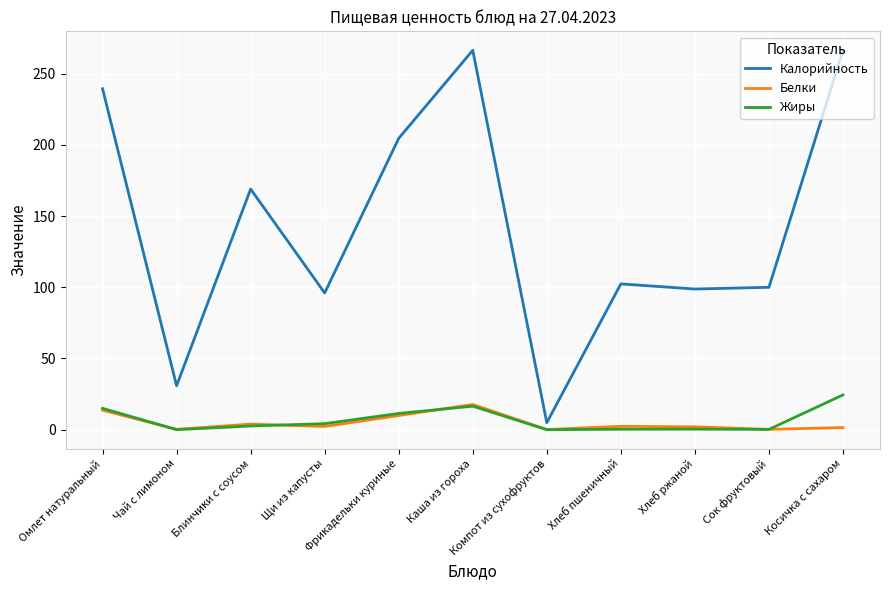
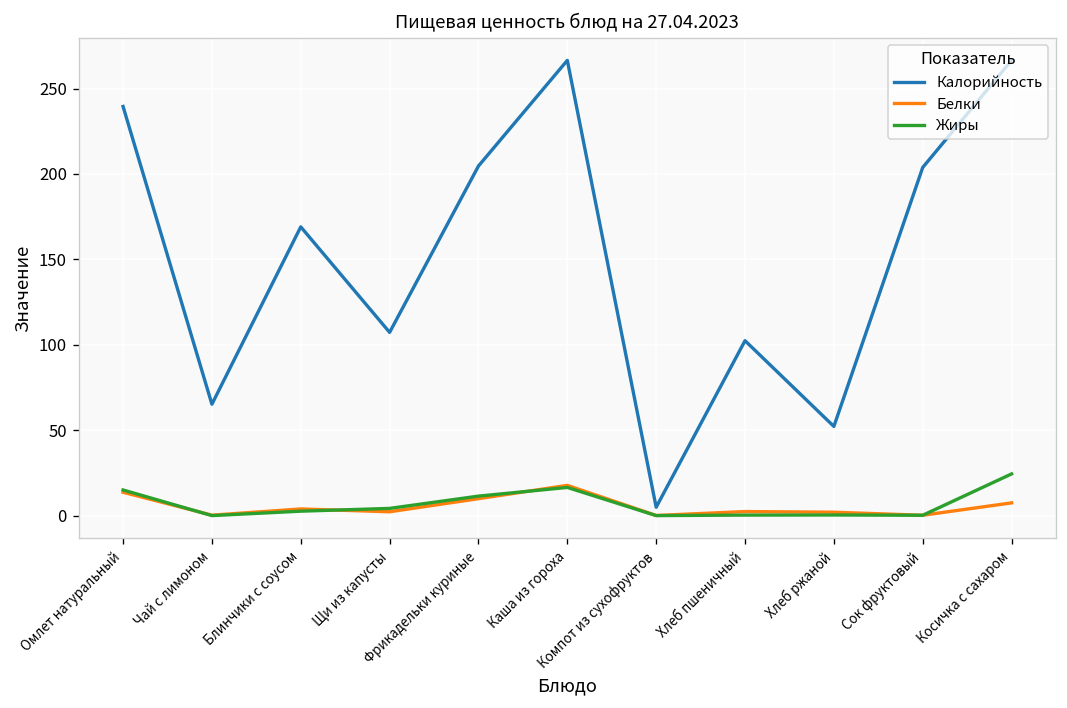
  {
    "Калорийность": {
      "Омлет натуральный": 240,
-     "Чай с лимоном": 31,
+     "Чай с лимоном": 65,
      "Блинчики с соусом": 169,
-     "Щи из капусты": 96,
+     "Щи из капусты": 107,
      "Фрикадельки куриные": 205,
      "Каша из гороха": 266,
      "Компот из сухофруктов": 5,
      "Хлеб пшеничный": 102,
-     "Хлеб ржаной": 99,
-     "Сок фруктовый": 100
+     "Хлеб ржаной": 52,
+     "Сок фруктовый": 204
    },
    "Белки": {
      "Щи из капусты": 2,
      "Хлеб пшеничный": 2,
-     "Косичка с сахаром": 1
+     "Косичка с сахаром": 7
    },
    "Жиры": {
      "Щи из капусты": 4,
      "Хлеб пшеничный": 0,
      "Косичка с сахаром": 24
    }
  }
